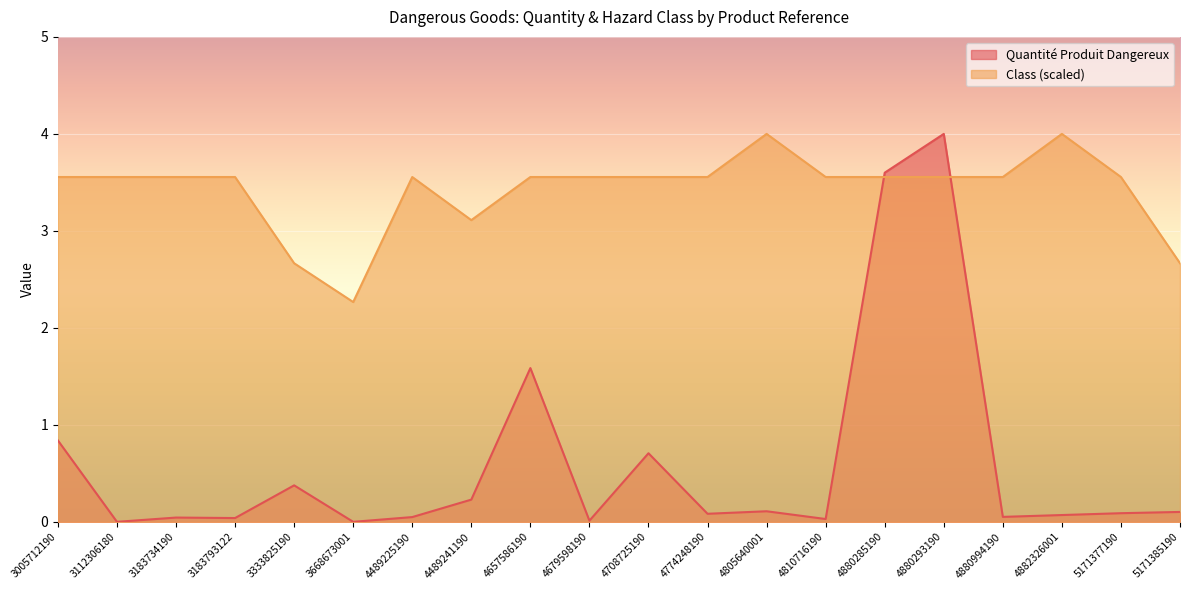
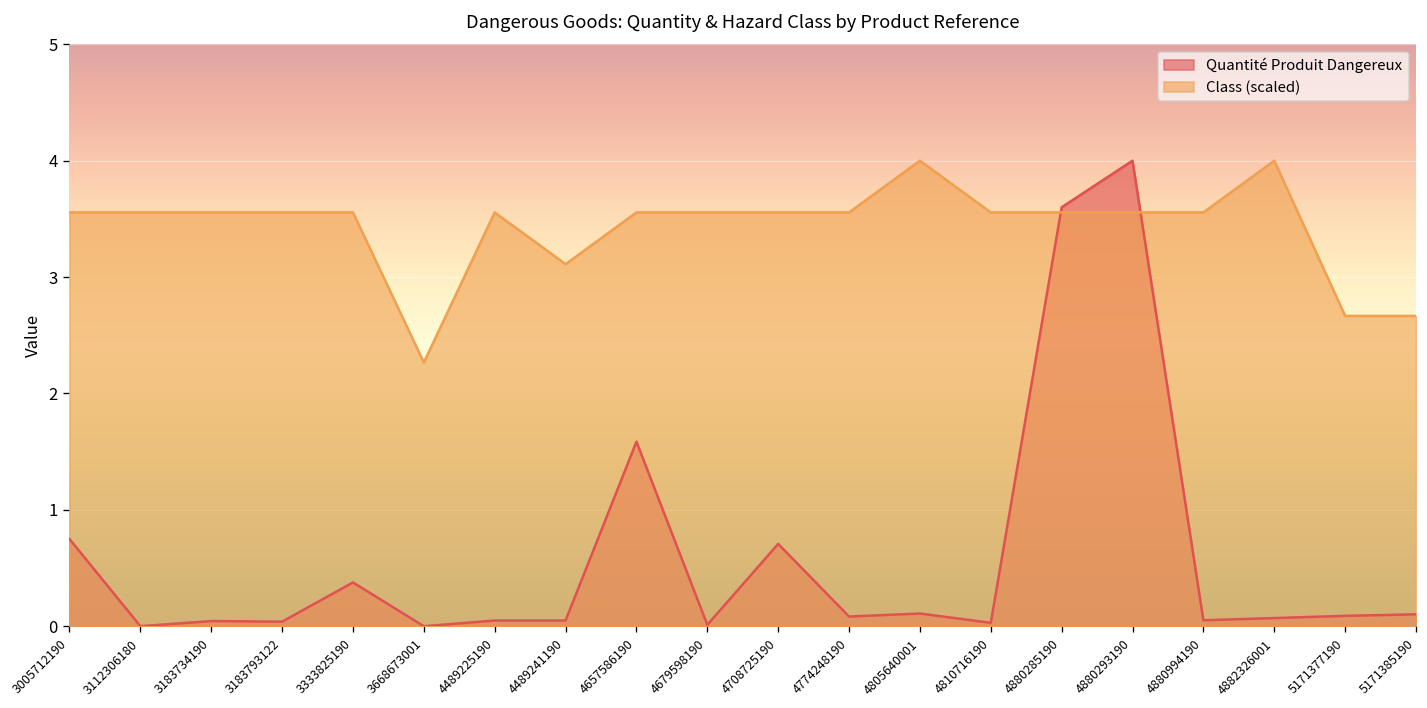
  {
    "Quantité Produit Dangereux": {
-     "3005712190": 0.84,
+     "3005712190": 0.75,
      "3112306180": 0.0,
      "3183734190": 0.0,
      "3183793122": 0.0,
      "3333825190": 0.4,
      "3668673001": 0.0,
      "4489225190": 0.1,
-     "4489241190": 0.2,
+     "4489241190": 0.1,
      "4657586190": 1.6,
      "4679598190": 0.0,
      "4708725190": 0.7,
      "4774248190": 0.1,
      "4805640001": 0.1,
      "4810716190": 0.0,
      "4880285190": 3.6,
      "4880293190": 4.0,
      "4880994190": 0.1,
      "4882326001": 0.1,
      "5171377190": 0.1,
      "5171385190": 0.1
    },
    "Class (scaled)": {
      "3005712190": 3.6,
      "3112306180": 3.6,
      "3183734190": 3.6,
      "3183793122": 3.6,
-     "3333825190": 2.7,
+     "3333825190": 3.6,
      "3668673001": 2.3,
      "4489225190": 3.6,
      "4489241190": 3.1,
      "4657586190": 3.6,
      "4679598190": 3.6,
      "4708725190": 3.6,
      "4774248190": 3.6,
      "4805640001": 4.0,
      "4810716190": 3.6,
      "4880285190": 3.6,
      "4880293190": 3.6,
      "4880994190": 3.6,
      "4882326001": 4.0,
-     "5171377190": 3.6,
+     "5171377190": 2.7,
      "5171385190": 2.7
    }
  }
